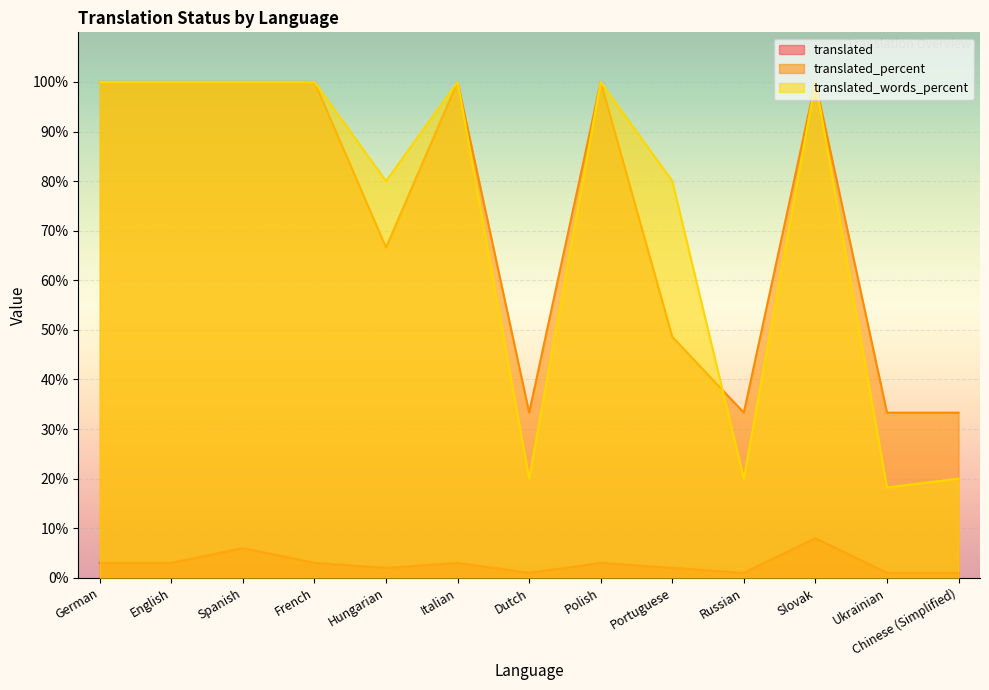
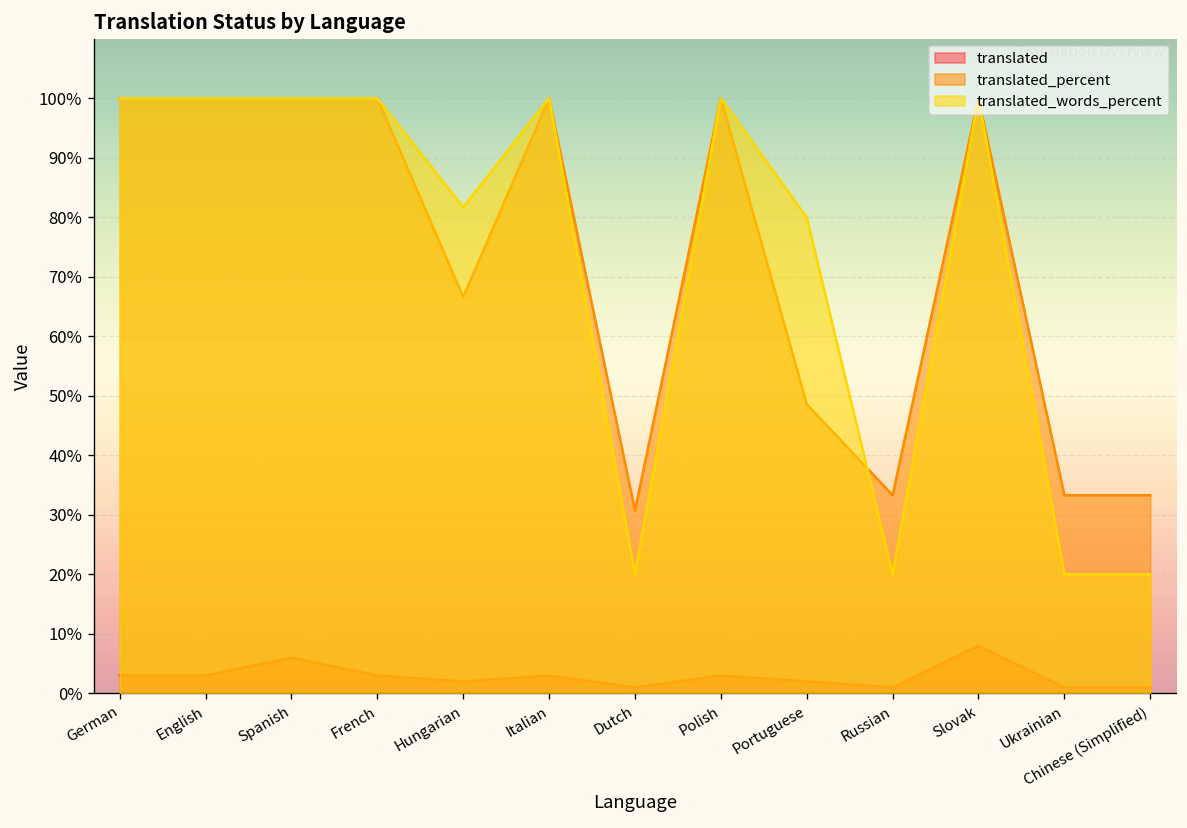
  {
    "translated": {
      "German": "3%",
      "English": "3%",
      "Spanish": "6%",
      "French": "3%",
      "Hungarian": "2%",
      "Italian": "3%",
      "Dutch": "1%",
      "Polish": "3%",
      "Portuguese": "2%",
      "Russian": "1%",
      "Slovak": "8%",
      "Ukrainian": "1%",
      "Chinese (Simplified)": "1%"
    },
    "translated_percent": {
      "Hungarian": "67%",
-     "Dutch": "33%",
+     "Dutch": "31%",
      "Portuguese": "49%",
      "Russian": "33%",
      "Ukrainian": "33%",
      "Chinese (Simplified)": "33%"
    },
    "translated_words_percent": {
-     "Hungarian": "80%",
+     "Hungarian": "82%",
      "Dutch": "20%",
      "Portuguese": "80%",
      "Russian": "20%",
-     "Ukrainian": "18%",
+     "Ukrainian": "20%",
      "Chinese (Simplified)": "20%"
    }
  }
